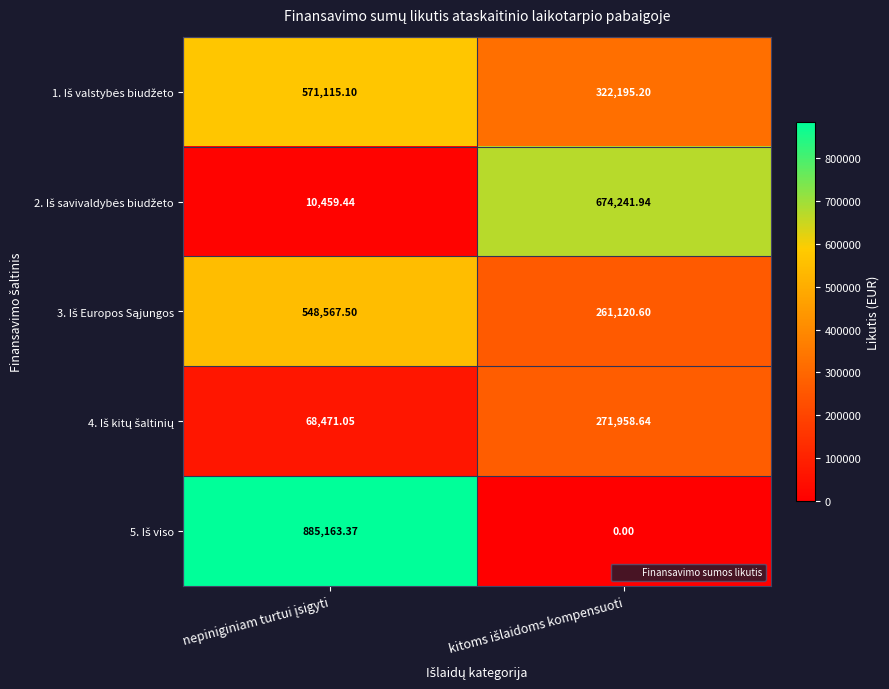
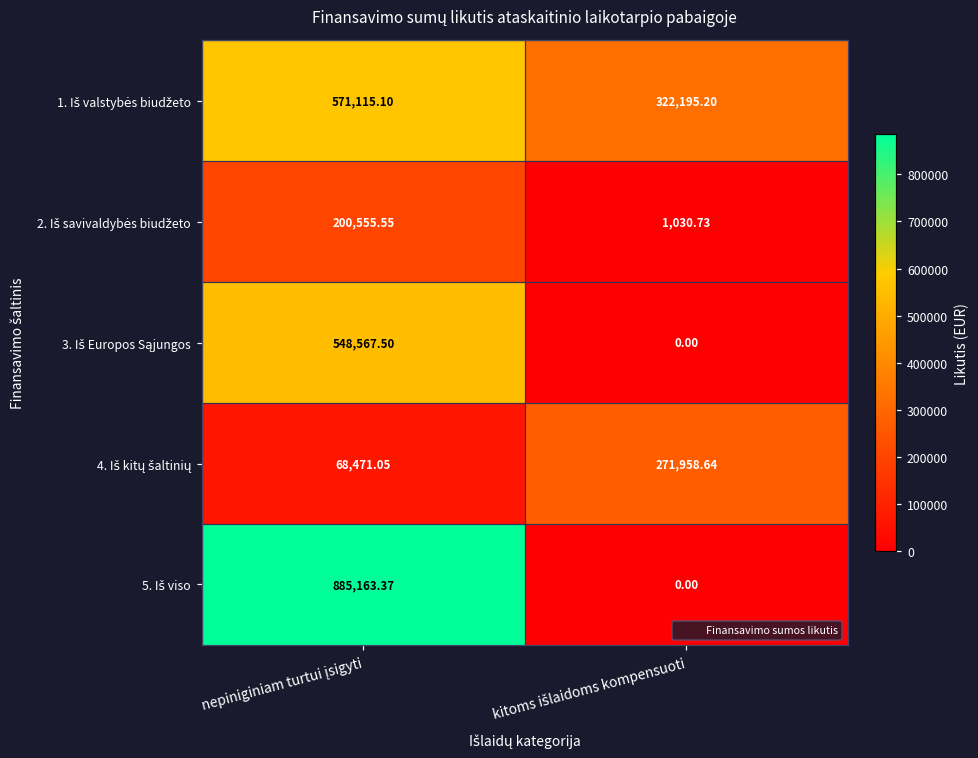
  {
    "1. Iš valstybės biudžeto": {
      "nepiniginiam turtui įsigyti": "571,115.10",
      "kitoms išlaidoms kompensuoti": "322,195.20"
    },
    "2. Iš savivaldybės biudžeto": {
-     "nepiniginiam turtui įsigyti": "10,459.44",
-     "kitoms išlaidoms kompensuoti": "674,241.94"
+     "nepiniginiam turtui įsigyti": "200,555.55",
+     "kitoms išlaidoms kompensuoti": "1,030.73"
    },
    "3. Iš Europos Sąjungos": {
      "nepiniginiam turtui įsigyti": "548,567.50",
-     "kitoms išlaidoms kompensuoti": "261,120.60"
+     "kitoms išlaidoms kompensuoti": "0.00"
    },
    "4. Iš kitų šaltinių": {
      "nepiniginiam turtui įsigyti": "68,471.05",
      "kitoms išlaidoms kompensuoti": "271,958.64"
    },
    "5. Iš viso": {
      "nepiniginiam turtui įsigyti": "885,163.37",
      "kitoms išlaidoms kompensuoti": "0.00"
    }
  }
